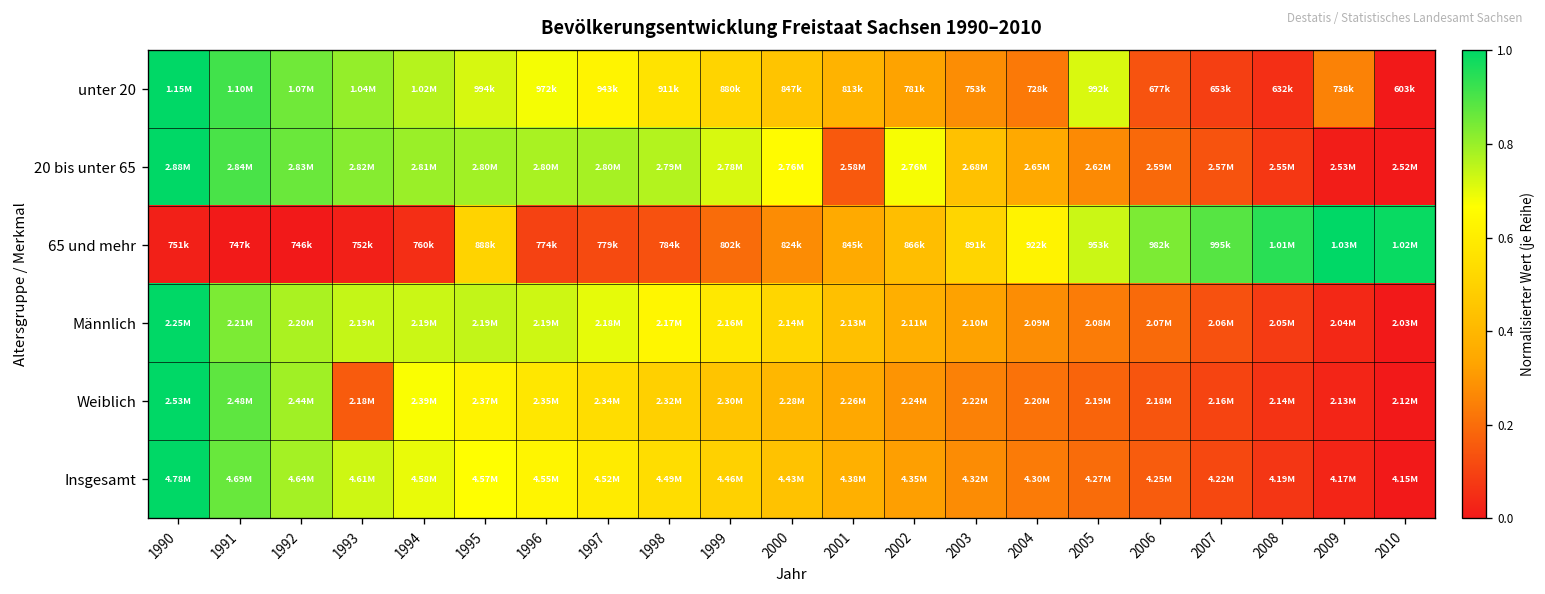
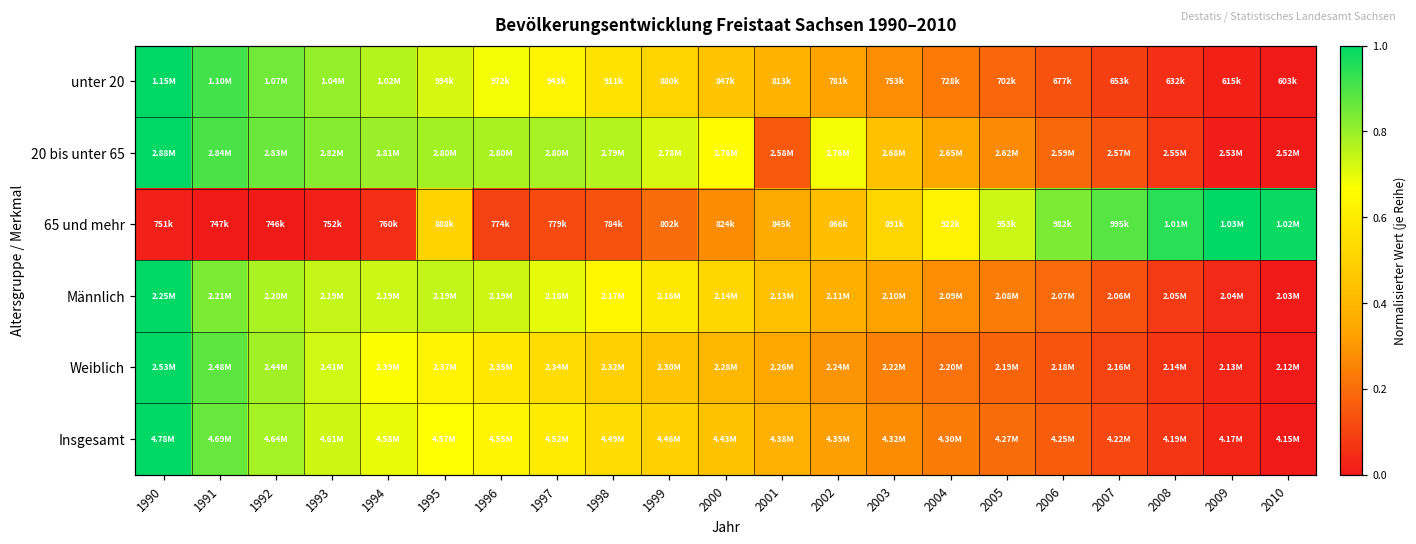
  {
    "unter 20": {
      "1990": "1.15M",
      "1991": "1.10M",
      "1992": "1.07M",
      "1993": "1.04M",
      "1994": "1.02M",
      "1995": "994k",
      "1996": "972k",
      "1997": "943k",
      "1998": "911k",
      "1999": "880k",
      "2000": "847k",
      "2001": "813k",
      "2002": "781k",
      "2003": "753k",
      "2004": "728k",
-     "2005": "992k",
+     "2005": "702k",
      "2006": "677k",
      "2007": "653k",
      "2008": "632k",
-     "2009": "738k",
+     "2009": "615k",
      "2010": "603k"
    },
    "20 bis unter 65": {
      "1990": "2.88M",
      "1991": "2.84M",
      "1992": "2.83M",
      "1993": "2.82M",
      "1994": "2.81M",
      "1995": "2.80M",
      "1996": "2.80M",
      "1997": "2.80M",
      "1998": "2.79M",
      "1999": "2.78M",
      "2000": "2.76M",
      "2001": "2.58M",
      "2002": "2.76M",
      "2003": "2.68M",
      "2004": "2.65M",
      "2005": "2.62M",
      "2006": "2.59M",
      "2007": "2.57M",
      "2008": "2.55M",
      "2009": "2.53M",
      "2010": "2.52M"
    },
    "65 und mehr": {
      "1990": "751k",
      "1991": "747k",
      "1992": "746k",
      "1993": "752k",
      "1994": "760k",
      "1995": "888k",
      "1996": "774k",
      "1997": "779k",
      "1998": "784k",
      "1999": "802k",
      "2000": "824k",
      "2001": "845k",
      "2002": "866k",
      "2003": "891k",
      "2004": "922k",
      "2005": "953k",
      "2006": "982k",
      "2007": "995k",
      "2008": "1.01M",
      "2009": "1.03M",
      "2010": "1.02M"
    },
    "Männlich": {
      "1990": "2.25M",
      "1991": "2.21M",
      "1992": "2.20M",
      "1993": "2.19M",
      "1994": "2.19M",
      "1995": "2.19M",
      "1996": "2.19M",
      "1997": "2.18M",
      "1998": "2.17M",
      "1999": "2.16M",
      "2000": "2.14M",
      "2001": "2.13M",
      "2002": "2.11M",
      "2003": "2.10M",
      "2004": "2.09M",
      "2005": "2.08M",
      "2006": "2.07M",
      "2007": "2.06M",
      "2008": "2.05M",
      "2009": "2.04M",
      "2010": "2.03M"
    },
    "Weiblich": {
      "1990": "2.53M",
      "1991": "2.48M",
      "1992": "2.44M",
-     "1993": "2.18M",
+     "1993": "2.41M",
      "1994": "2.39M",
      "1995": "2.37M",
      "1996": "2.35M",
      "1997": "2.34M",
      "1998": "2.32M",
      "1999": "2.30M",
      "2000": "2.28M",
      "2001": "2.26M",
      "2002": "2.24M",
      "2003": "2.22M",
      "2004": "2.20M",
      "2005": "2.19M",
      "2006": "2.18M",
      "2007": "2.16M",
      "2008": "2.14M",
      "2009": "2.13M",
      "2010": "2.12M"
    },
    "Insgesamt": {
      "1990": "4.78M",
      "1991": "4.69M",
      "1992": "4.64M",
      "1993": "4.61M",
      "1994": "4.58M",
      "1995": "4.57M",
      "1996": "4.55M",
      "1997": "4.52M",
      "1998": "4.49M",
      "1999": "4.46M",
      "2000": "4.43M",
      "2001": "4.38M",
      "2002": "4.35M",
      "2003": "4.32M",
      "2004": "4.30M",
      "2005": "4.27M",
      "2006": "4.25M",
      "2007": "4.22M",
      "2008": "4.19M",
      "2009": "4.17M",
      "2010": "4.15M"
    }
  }
